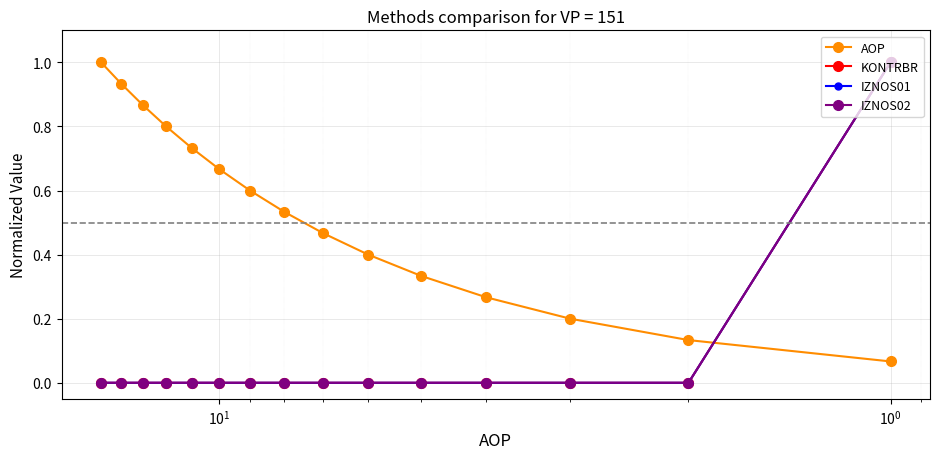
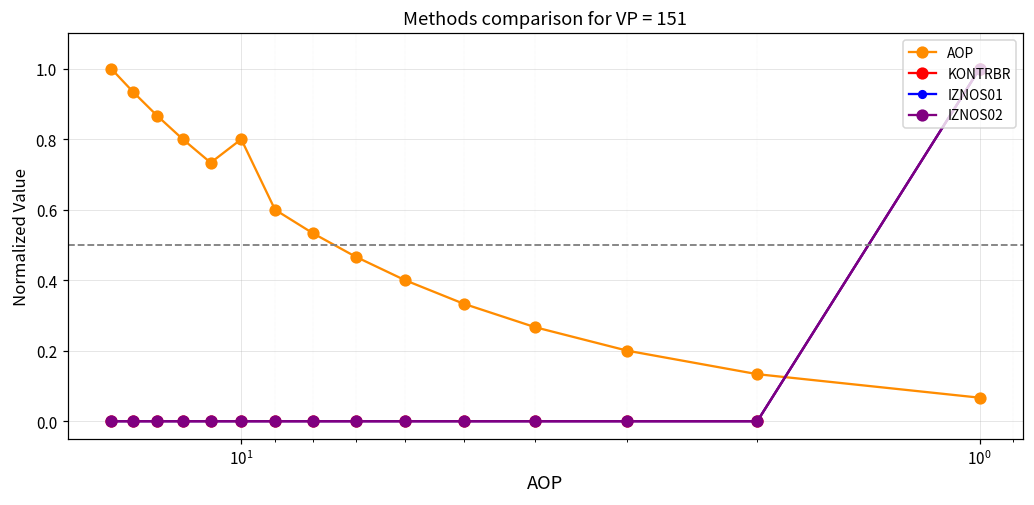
  {
    "AOP": {
-     "10^1": 0.67,
+     "10^1": 0.80,
      "10^0": 0.07
    },
    "IZNOS02": {
      "10^1": 0.00
    }
  }
